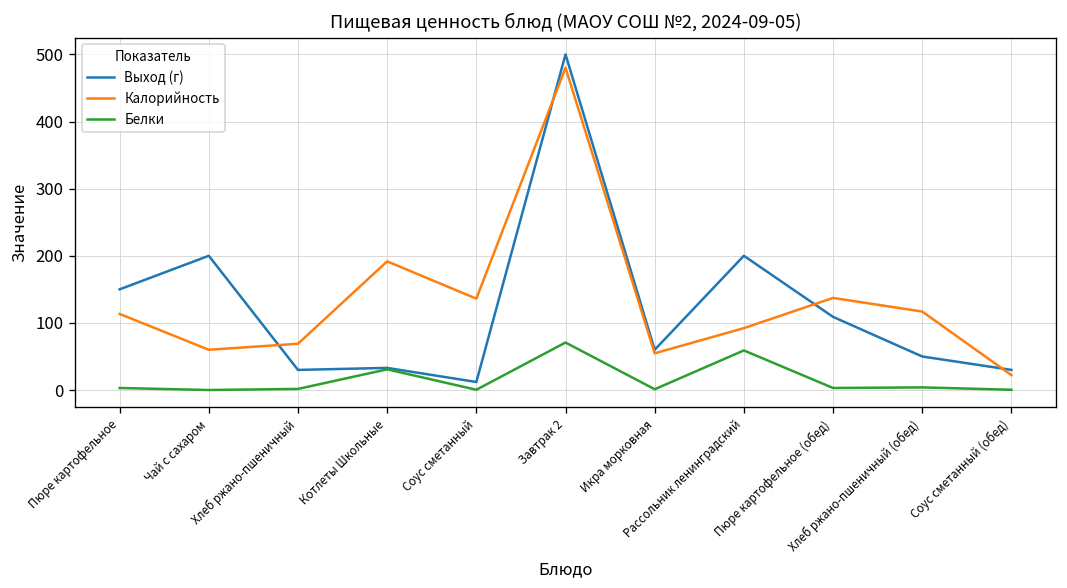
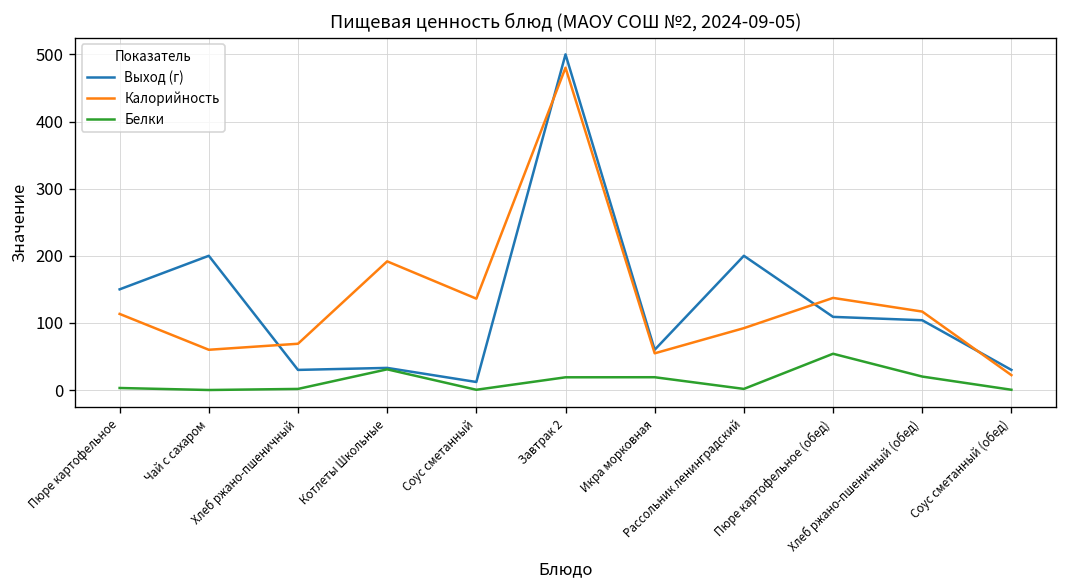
  {
    "Выход (г)": {
      "Пюре картофельное": 150,
      "Чай с сахаром": 200,
      "Хлеб ржано-пшеничный": 30,
      "Соус сметанный": 10,
      "Завтрак 2": 500,
      "Икра морковная": 60,
      "Рассольник ленинградский": 200,
      "Пюре картофельное (обед)": 110,
-     "Хлеб ржано-пшеничный (обед)": 50,
+     "Хлеб ржано-пшеничный (обед)": 100,
      "Соус сметанный (обед)": 30
    },
    "Калорийность": {
      "Пюре картофельное": 110,
      "Чай с сахаром": 60,
      "Хлеб ржано-пшеничный": 70,
      "Котлеты Школьные": 190,
      "Соус сметанный": 140,
      "Завтрак 2": 480,
      "Икра морковная": 50,
      "Рассольник ленинградский": 90,
      "Пюре картофельное (обед)": 140,
      "Хлеб ржано-пшеничный (обед)": 120,
      "Соус сметанный (обед)": 20
    },
    "Белки": {
      "Пюре картофельное": 0,
      "Чай с сахаром": 0,
      "Хлеб ржано-пшеничный": 0,
      "Соус сметанный": 0,
-     "Завтрак 2": 70,
-     "Икра морковная": 0,
-     "Рассольник ленинградский": 60,
-     "Пюре картофельное (обед)": 0,
-     "Хлеб ржано-пшеничный (обед)": 0,
+     "Завтрак 2": 20,
+     "Икра морковная": 20,
+     "Рассольник ленинградский": 0,
+     "Пюре картофельное (обед)": 50,
+     "Хлеб ржано-пшеничный (обед)": 20,
      "Соус сметанный (обед)": 0
    }
  }
